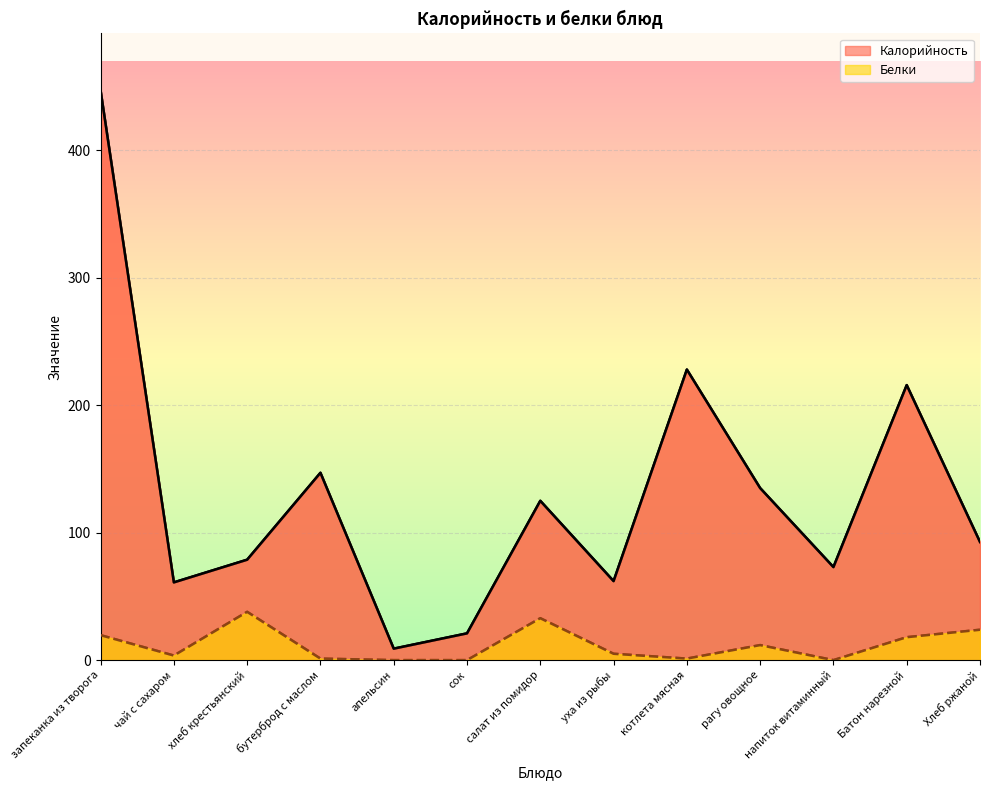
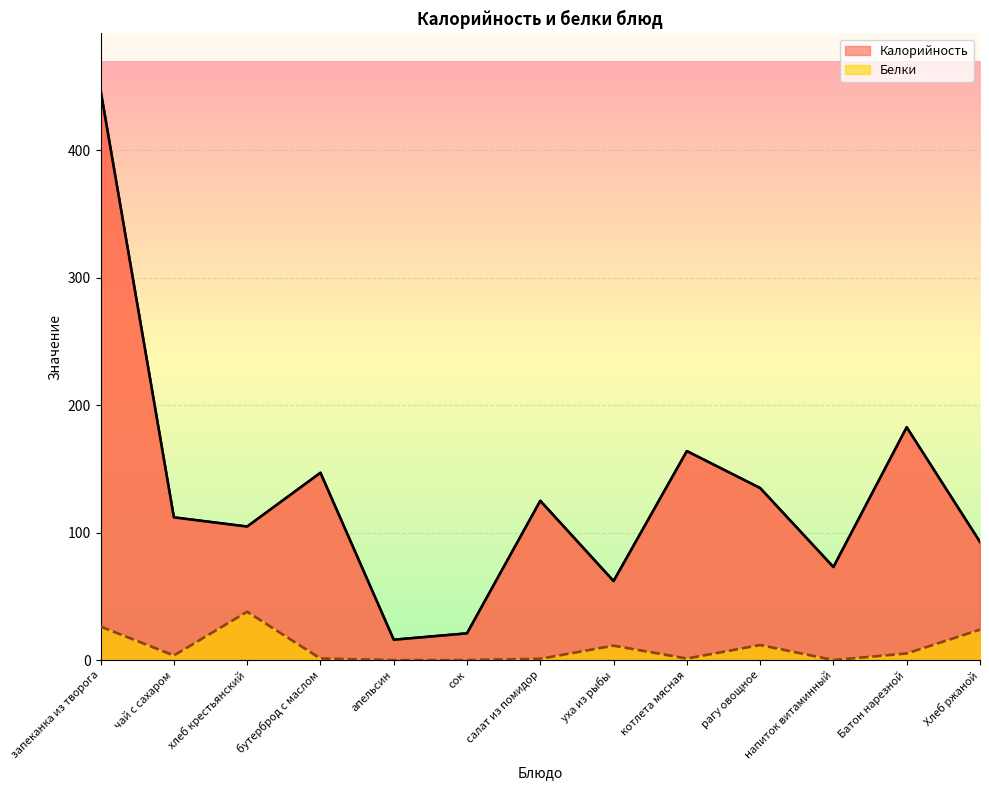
  {
    "Калорийность": {
      "запеканка из творога": 447,
-     "чай с сахаром": 61,
-     "хлеб крестьянский": 79,
+     "чай с сахаром": 112,
+     "хлеб крестьянский": 105,
      "бутерброд с маслом": 147,
-     "апельсин": 9,
+     "апельсин": 16,
      "сок": 21,
      "салат из помидор": 125,
      "уха из рыбы": 62,
-     "котлета мясная": 228,
+     "котлета мясная": 164,
      "рагу овощное": 135,
      "напиток витаминный": 73,
-     "Батон нарезной": 216,
+     "Батон нарезной": 183,
      "Хлеб ржаной": 93
    },
    "Белки": {
-     "запеканка из творога": 20,
+     "запеканка из творога": 26,
      "чай с сахаром": 4,
      "хлеб крестьянский": 38,
      "бутерброд с маслом": 1,
      "апельсин": 0,
      "сок": 0,
-     "салат из помидор": 33,
-     "уха из рыбы": 5,
+     "салат из помидор": 1,
+     "уха из рыбы": 11,
      "котлета мясная": 1,
      "рагу овощное": 12,
      "напиток витаминный": 0,
-     "Батон нарезной": 18,
+     "Батон нарезной": 5,
      "Хлеб ржаной": 24
    }
  }
